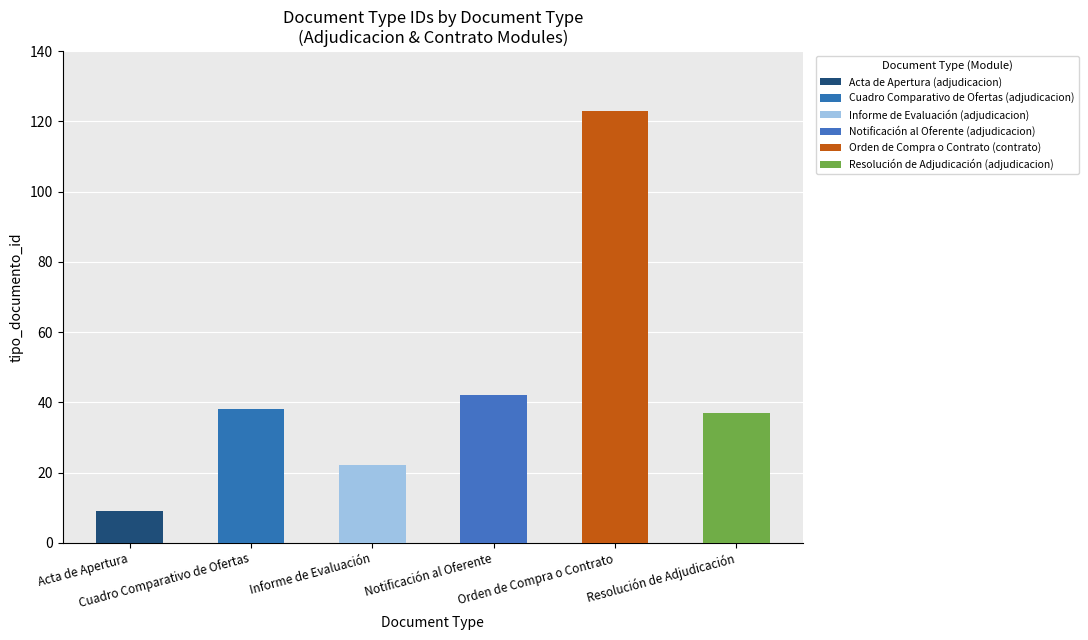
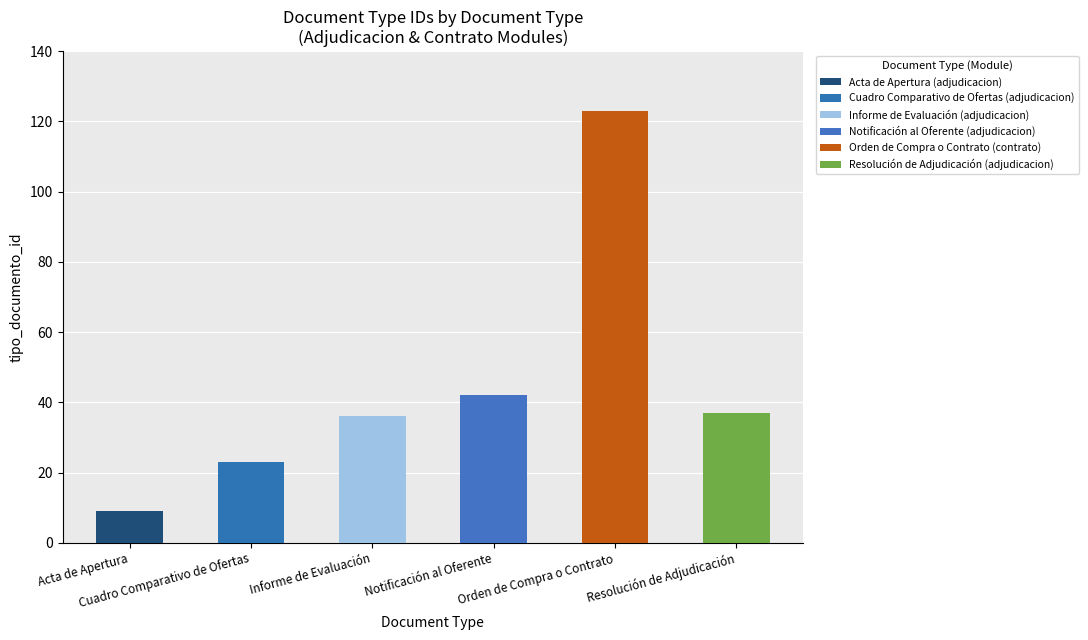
  {
    "Acta de Apertura": 9,
-   "Cuadro Comparativo de Ofertas": 38,
-   "Informe de Evaluación": 22,
+   "Cuadro Comparativo de Ofertas": 23,
+   "Informe de Evaluación": 36,
    "Notificación al Oferente": 42,
    "Orden de Compra o Contrato": 123,
    "Resolución de Adjudicación": 37
  }
